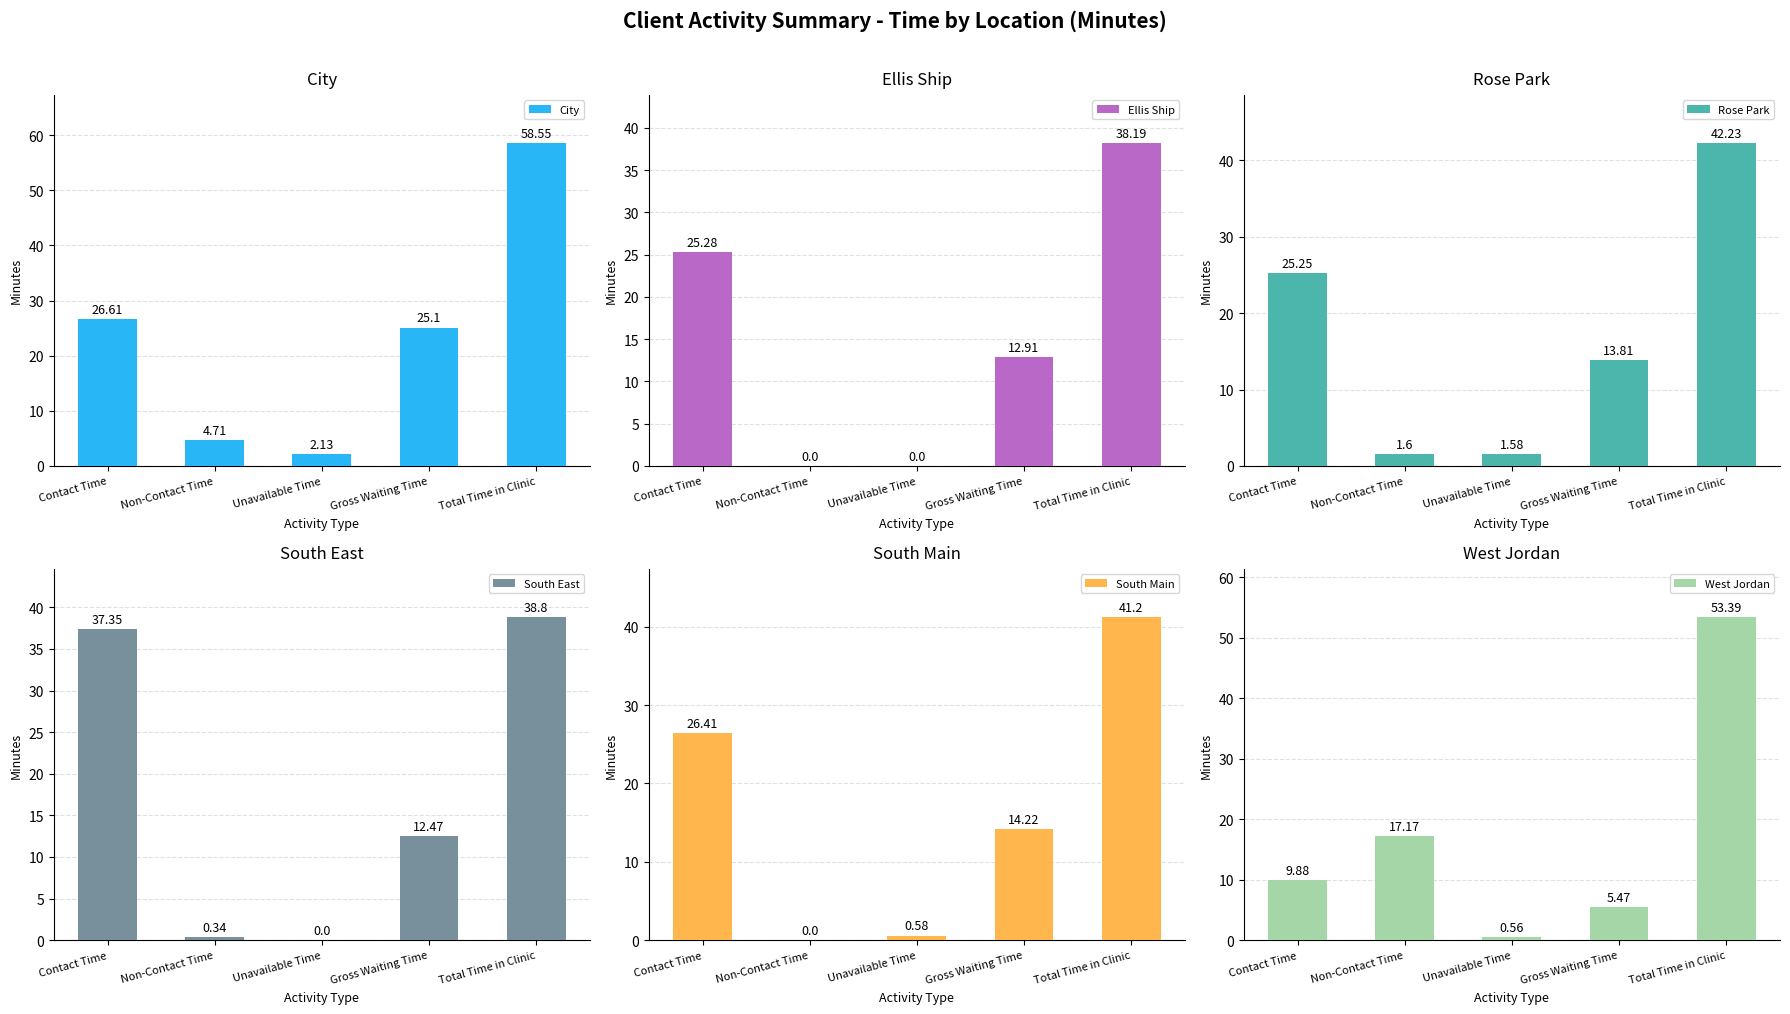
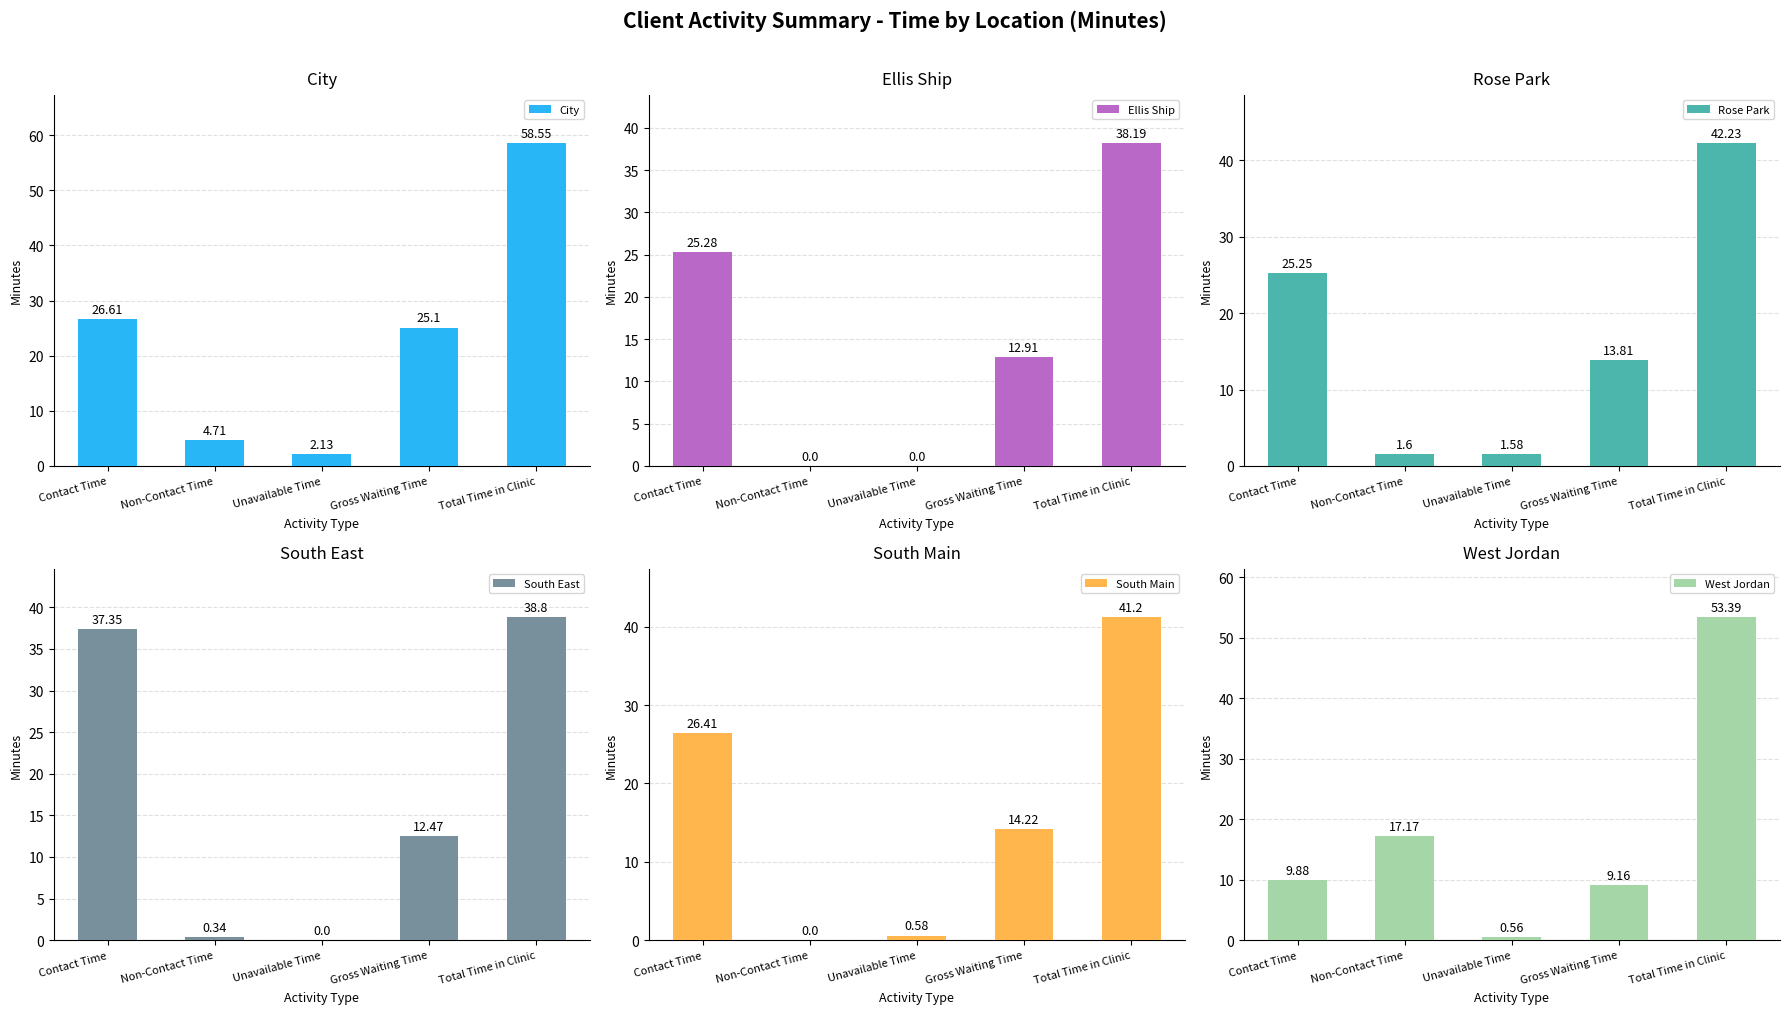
  {
    "City": {
      "Contact Time": 26.61,
      "Non-Contact Time": 4.71,
      "Unavailable Time": 2.13,
      "Gross Waiting Time": 25.1,
      "Total Time in Clinic": 58.55
    },
    "Ellis Ship": {
      "Contact Time": 25.28,
      "Non-Contact Time": 0.0,
      "Unavailable Time": 0.0,
      "Gross Waiting Time": 12.91,
      "Total Time in Clinic": 38.19
    },
    "Rose Park": {
      "Contact Time": 25.25,
      "Non-Contact Time": 1.6,
      "Unavailable Time": 1.58,
      "Gross Waiting Time": 13.81,
      "Total Time in Clinic": 42.23
    },
    "South East": {
      "Contact Time": 37.35,
      "Non-Contact Time": 0.34,
      "Unavailable Time": 0.0,
      "Gross Waiting Time": 12.47,
      "Total Time in Clinic": 38.8
    },
    "South Main": {
      "Contact Time": 26.41,
      "Non-Contact Time": 0.0,
      "Unavailable Time": 0.58,
      "Gross Waiting Time": 14.22,
      "Total Time in Clinic": 41.2
    },
    "West Jordan": {
      "Contact Time": 9.88,
      "Non-Contact Time": 17.17,
      "Unavailable Time": 0.56,
-     "Gross Waiting Time": 5.47,
+     "Gross Waiting Time": 9.16,
      "Total Time in Clinic": 53.39
    }
  }
